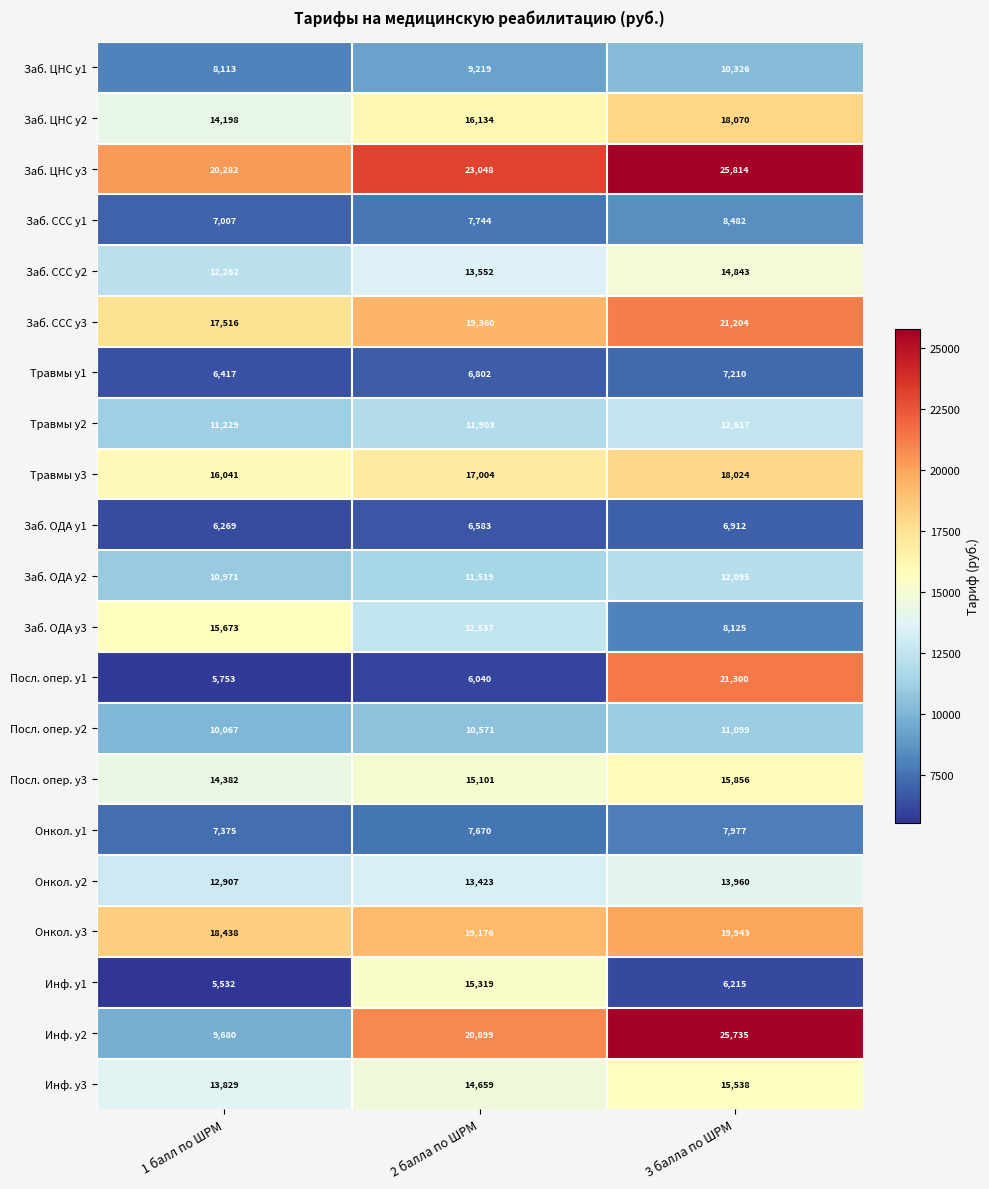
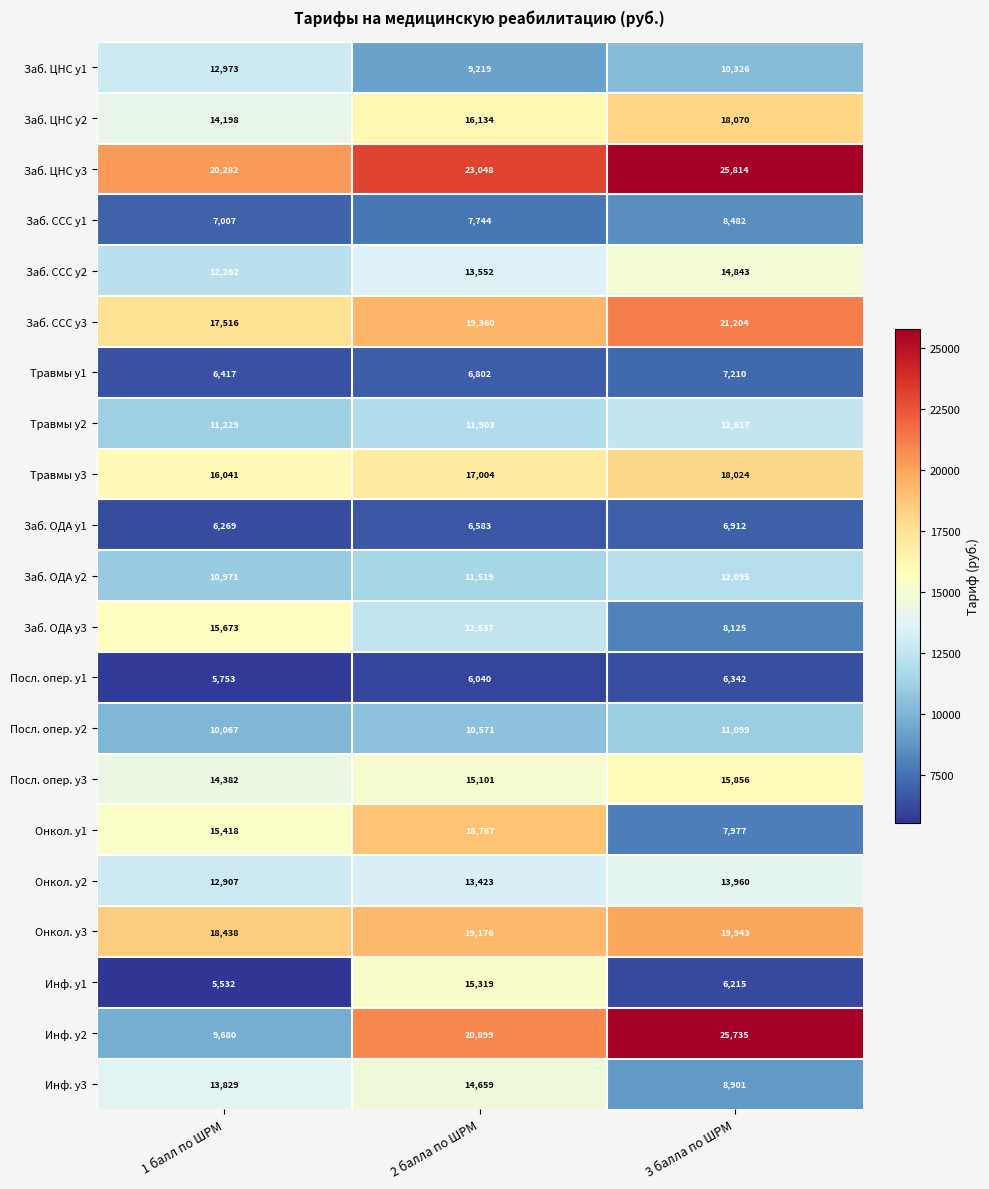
  {
    "Заб. ЦНС у1": {
-     "1 балл по ШРМ": "8,113",
+     "1 балл по ШРМ": "12,973",
      "2 балла по ШРМ": "9,219",
      "3 балла по ШРМ": "10,326"
    },
    "Заб. ЦНС у2": {
      "1 балл по ШРМ": "14,198",
      "2 балла по ШРМ": "16,134",
      "3 балла по ШРМ": "18,070"
    },
    "Заб. ЦНС у3": {
      "1 балл по ШРМ": "20,282",
      "2 балла по ШРМ": "23,048",
      "3 балла по ШРМ": "25,814"
    },
    "Заб. ССС у1": {
      "1 балл по ШРМ": "7,007",
      "2 балла по ШРМ": "7,744",
      "3 балла по ШРМ": "8,482"
    },
    "Заб. ССС у2": {
      "1 балл по ШРМ": "12,262",
      "2 балла по ШРМ": "13,552",
      "3 балла по ШРМ": "14,843"
    },
    "Заб. ССС у3": {
      "1 балл по ШРМ": "17,516",
      "2 балла по ШРМ": "19,360",
      "3 балла по ШРМ": "21,204"
    },
    "Травмы у1": {
      "1 балл по ШРМ": "6,417",
      "2 балла по ШРМ": "6,802",
      "3 балла по ШРМ": "7,210"
    },
    "Травмы у2": {
      "1 балл по ШРМ": "11,229",
      "2 балла по ШРМ": "11,903",
      "3 балла по ШРМ": "12,617"
    },
    "Травмы у3": {
      "1 балл по ШРМ": "16,041",
      "2 балла по ШРМ": "17,004",
      "3 балла по ШРМ": "18,024"
    },
    "Заб. ОДА у1": {
      "1 балл по ШРМ": "6,269",
      "2 балла по ШРМ": "6,583",
      "3 балла по ШРМ": "6,912"
    },
    "Заб. ОДА у2": {
      "1 балл по ШРМ": "10,971",
      "2 балла по ШРМ": "11,519",
      "3 балла по ШРМ": "12,095"
    },
    "Заб. ОДА у3": {
      "1 балл по ШРМ": "15,673",
      "2 балла по ШРМ": "12,537",
      "3 балла по ШРМ": "8,125"
    },
    "Посл. опер. у1": {
      "1 балл по ШРМ": "5,753",
      "2 балла по ШРМ": "6,040",
-     "3 балла по ШРМ": "21,300"
+     "3 балла по ШРМ": "6,342"
    },
    "Посл. опер. у2": {
      "1 балл по ШРМ": "10,067",
      "2 балла по ШРМ": "10,571",
      "3 балла по ШРМ": "11,099"
    },
    "Посл. опер. у3": {
      "1 балл по ШРМ": "14,382",
      "2 балла по ШРМ": "15,101",
      "3 балла по ШРМ": "15,856"
    },
    "Онкол. у1": {
-     "1 балл по ШРМ": "7,375",
-     "2 балла по ШРМ": "7,670",
+     "1 балл по ШРМ": "15,418",
+     "2 балла по ШРМ": "18,767",
      "3 балла по ШРМ": "7,977"
    },
    "Онкол. у2": {
      "1 балл по ШРМ": "12,907",
      "2 балла по ШРМ": "13,423",
      "3 балла по ШРМ": "13,960"
    },
    "Онкол. у3": {
      "1 балл по ШРМ": "18,438",
      "2 балла по ШРМ": "19,176",
      "3 балла по ШРМ": "19,943"
    },
    "Инф. у1": {
      "1 балл по ШРМ": "5,532",
      "2 балла по ШРМ": "15,319",
      "3 балла по ШРМ": "6,215"
    },
    "Инф. у2": {
      "1 балл по ШРМ": "9,680",
      "2 балла по ШРМ": "20,899",
      "3 балла по ШРМ": "25,735"
    },
    "Инф. у3": {
      "1 балл по ШРМ": "13,829",
      "2 балла по ШРМ": "14,659",
-     "3 балла по ШРМ": "15,538"
+     "3 балла по ШРМ": "8,901"
    }
  }
